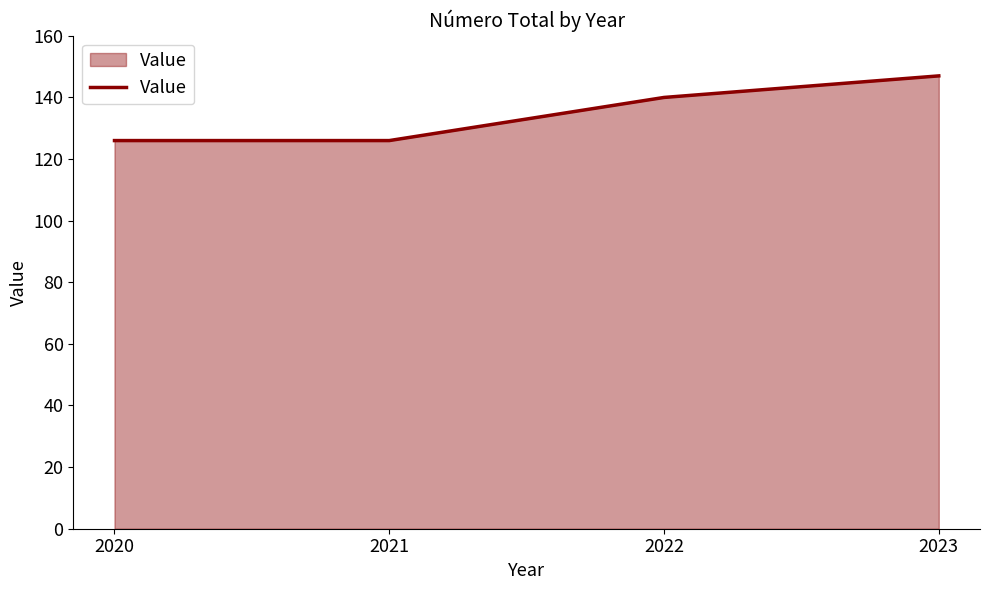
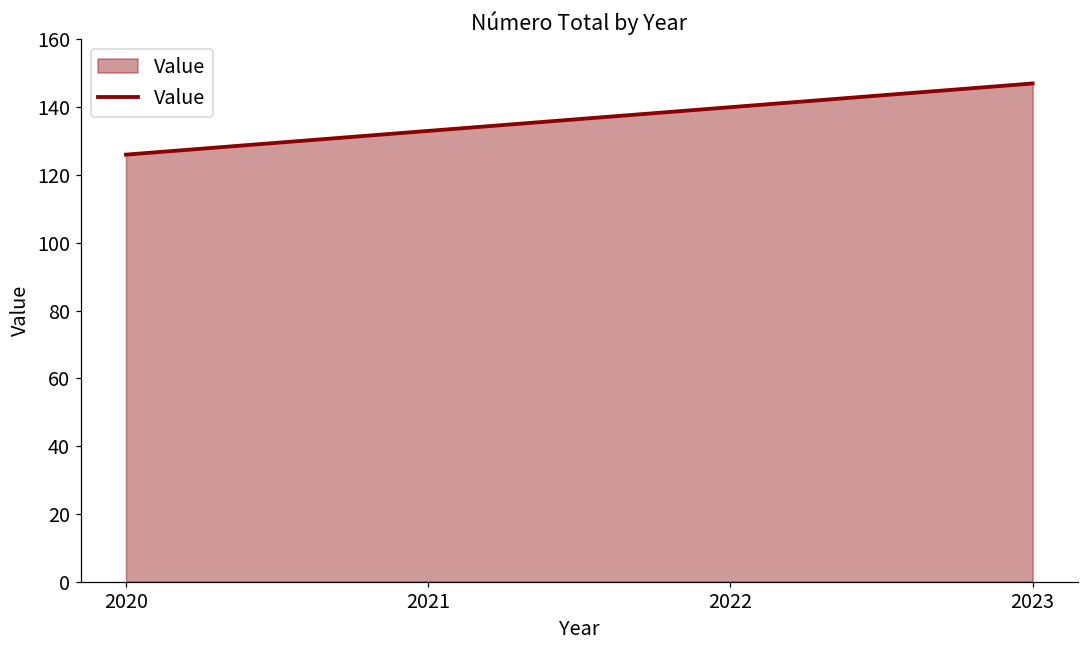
  {
    "2020": 126,
-   "2021": 126,
+   "2021": 133,
    "2022": 140,
    "2023": 147
  }
